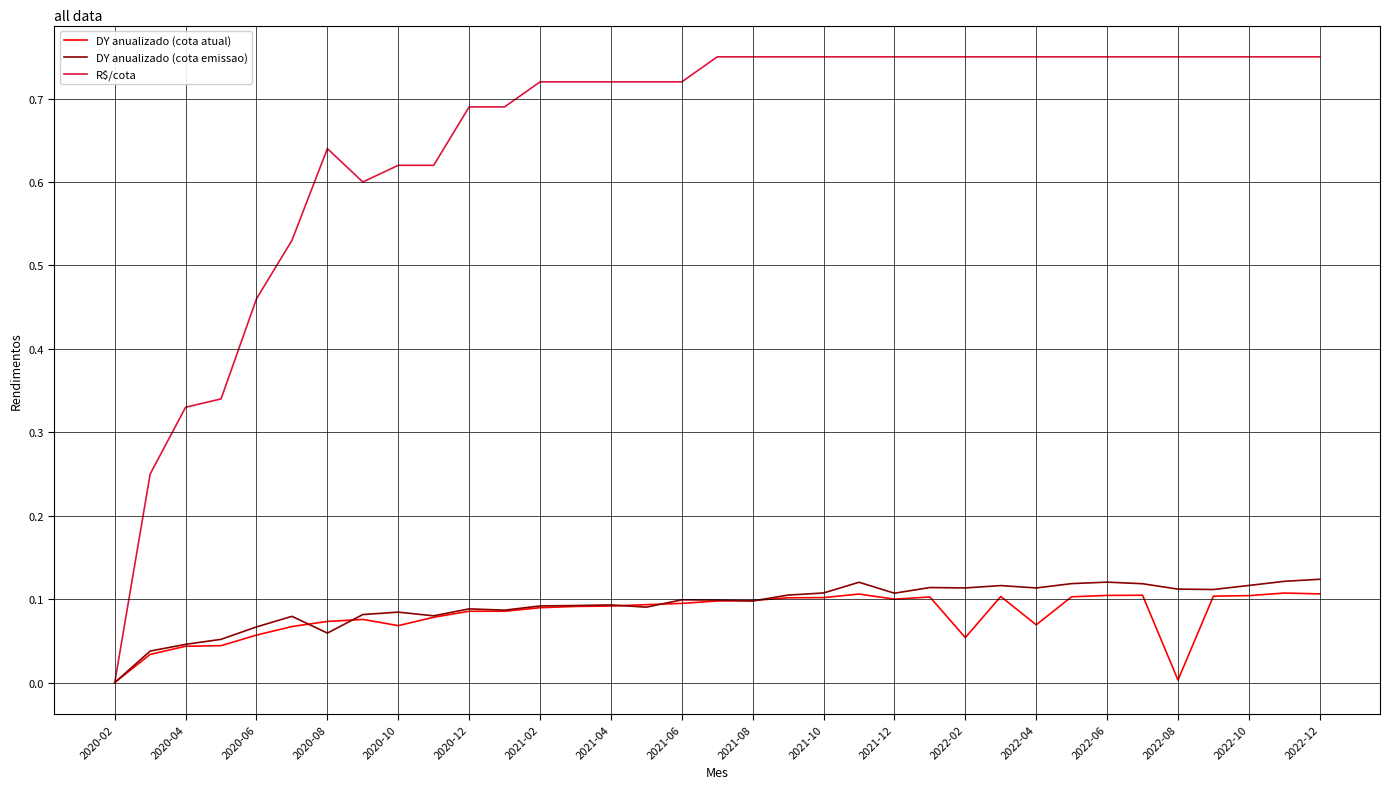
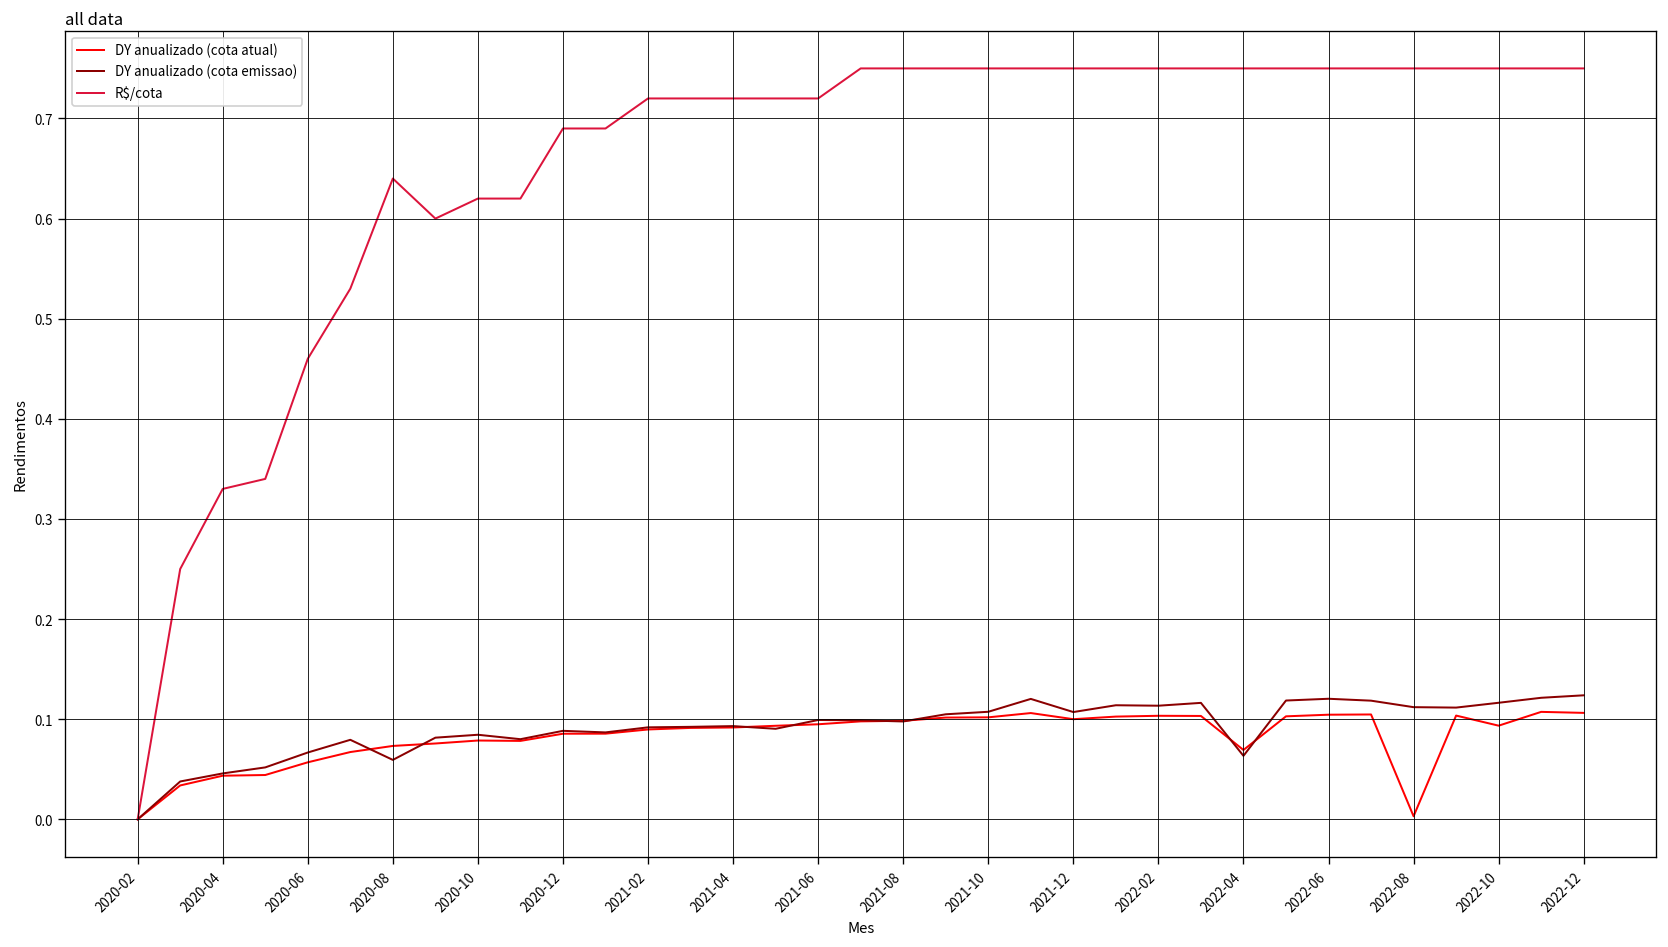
  {
    "DY anualizado (cota atual)": {
      "2020-06": 0.06,
      "2020-08": 0.07,
-     "2020-10": 0.07,
+     "2020-10": 0.08,
      "2021-06": 0.09,
      "2021-10": 0.10,
      "2021-12": 0.10,
-     "2022-02": 0.05,
+     "2022-02": 0.10,
      "2022-04": 0.07,
      "2022-06": 0.10,
      "2022-08": 0.00,
-     "2022-10": 0.10,
+     "2022-10": 0.09,
      "2022-12": 0.11
    },
    "DY anualizado (cota emissao)": {
      "2020-06": 0.07,
      "2020-08": 0.06,
      "2020-10": 0.08,
      "2021-06": 0.10,
      "2021-10": 0.11,
      "2021-12": 0.11,
      "2022-02": 0.11,
-     "2022-04": 0.11,
+     "2022-04": 0.06,
      "2022-06": 0.12,
      "2022-08": 0.11,
      "2022-10": 0.12,
      "2022-12": 0.12
    },
    "R$/cota": {
      "2020-04": 0.33,
      "2020-06": 0.46,
      "2020-08": 0.64,
      "2020-10": 0.62,
      "2020-12": 0.69,
      "2021-02": 0.72,
      "2021-04": 0.72,
      "2021-06": 0.72,
      "2021-08": 0.75,
      "2021-10": 0.75,
      "2021-12": 0.75,
      "2022-02": 0.75,
      "2022-04": 0.75,
      "2022-06": 0.75,
      "2022-08": 0.75,
      "2022-10": 0.75,
      "2022-12": 0.75
    }
  }
